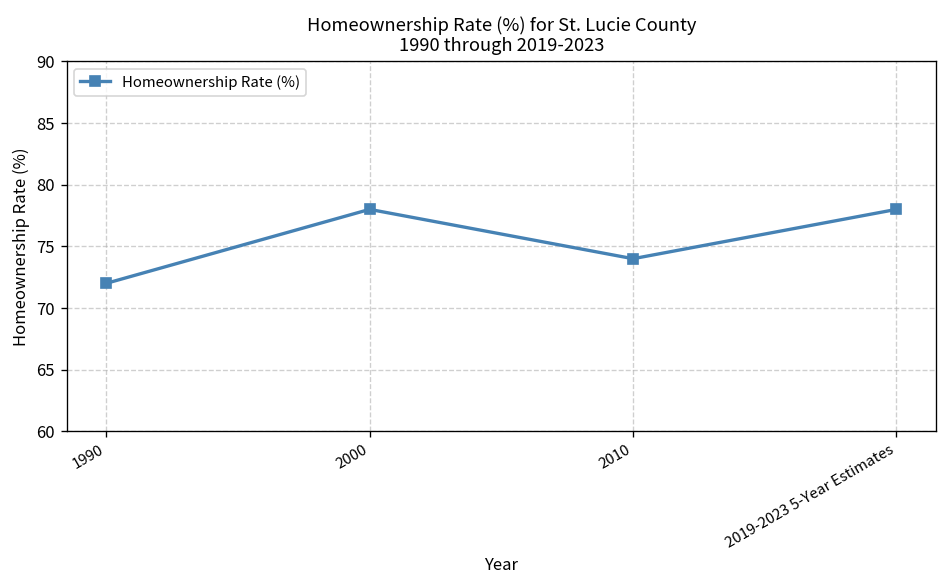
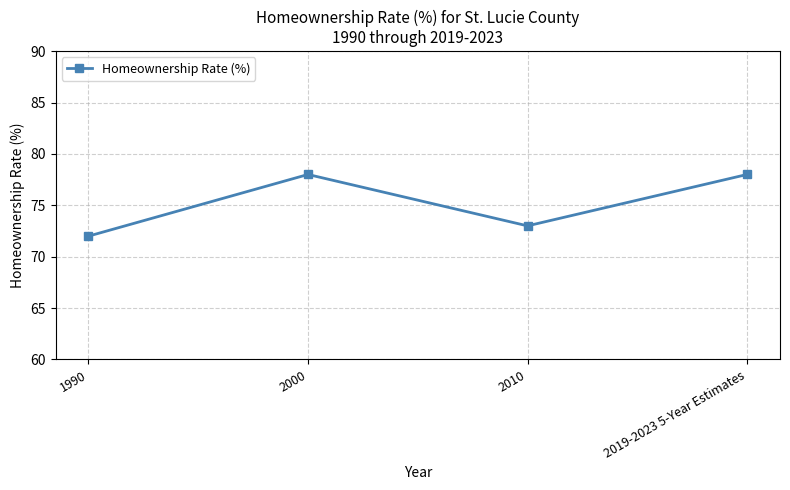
  {
    "1990": 72,
    "2000": 78,
-   "2010": 74,
+   "2010": 73,
    "2019-2023 5-Year Estimates": 78
  }
